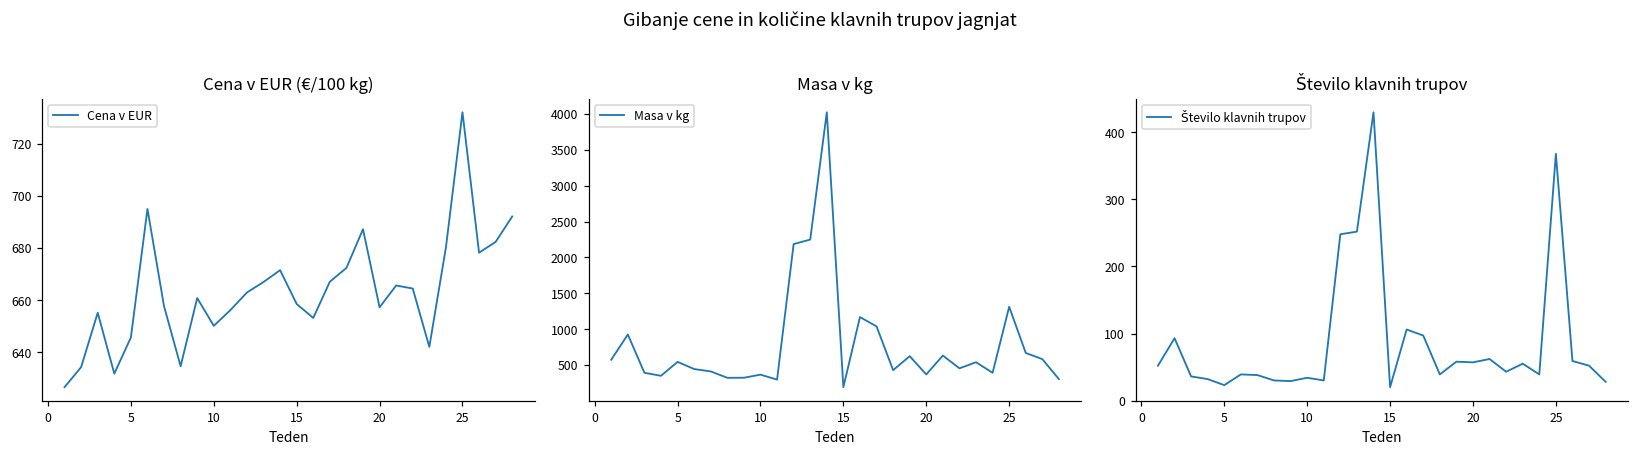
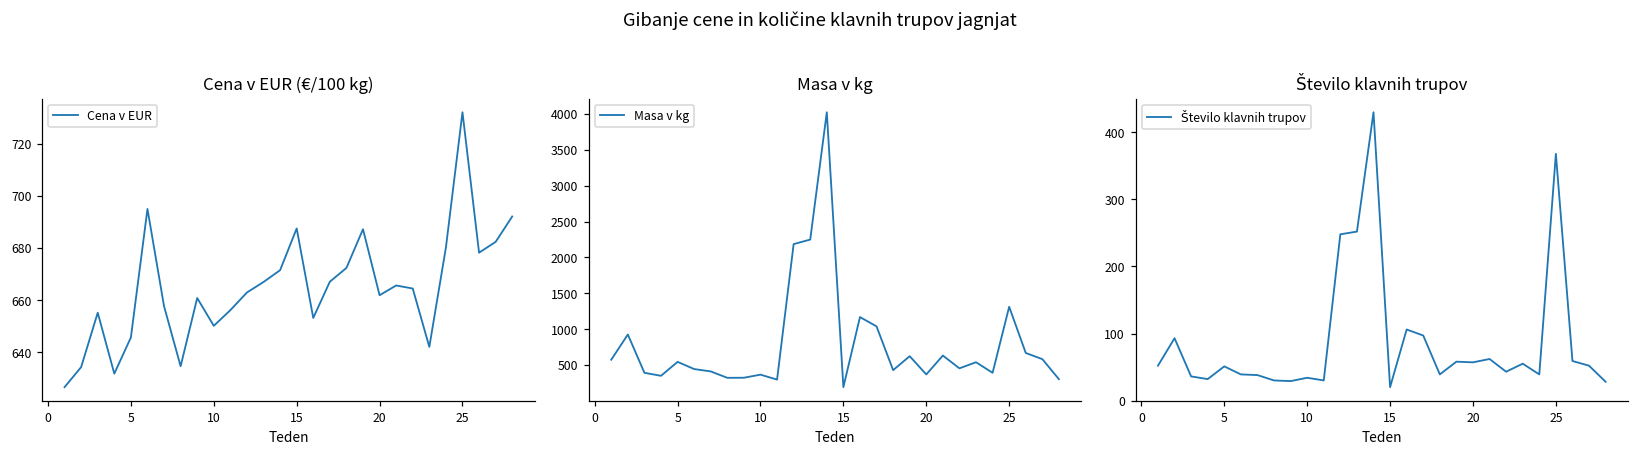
  {
    "Cena v EUR (€/100 kg)": {
      "5": 646,
      "10": 650,
-     "15": 659,
-     "20": 657,
+     "15": 688,
+     "20": 662,
      "25": 732
    },
    "Masa v kg": {
      "5": 500,
      "10": 400,
      "15": 200,
      "20": 400,
      "25": 1300
    },
    "Število klavnih trupov": {
-     "5": 20,
+     "5": 50,
      "10": 30,
      "15": 20,
      "20": 60,
      "25": 370
    }
  }
